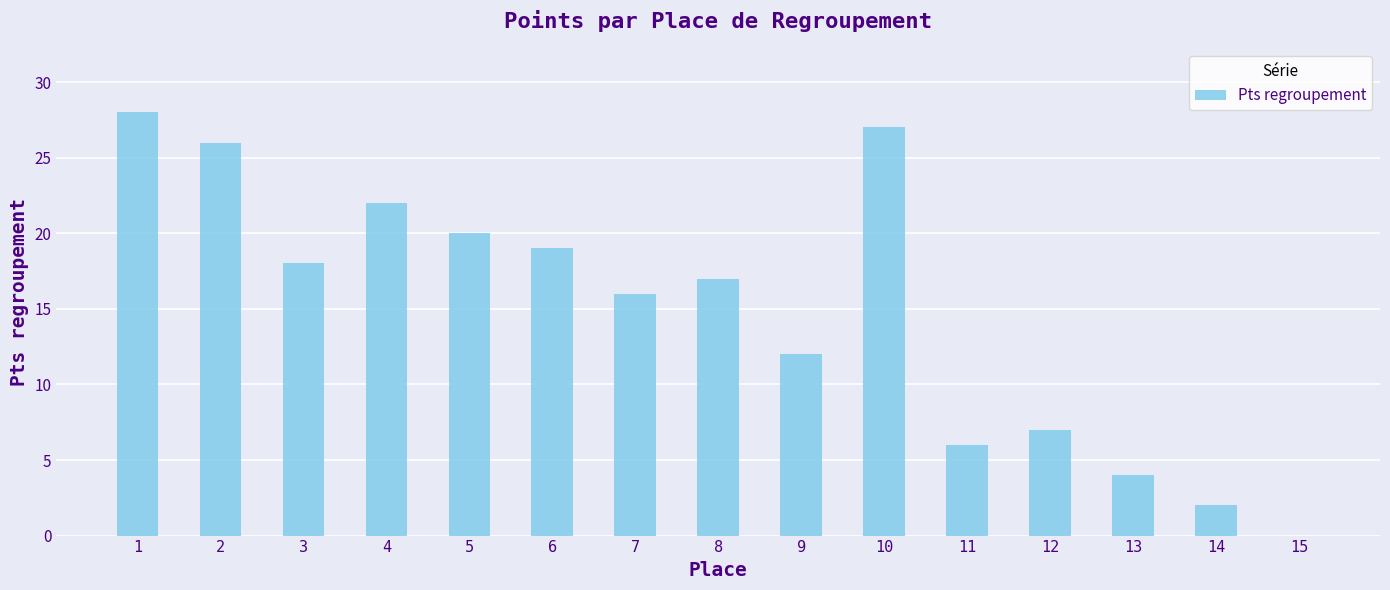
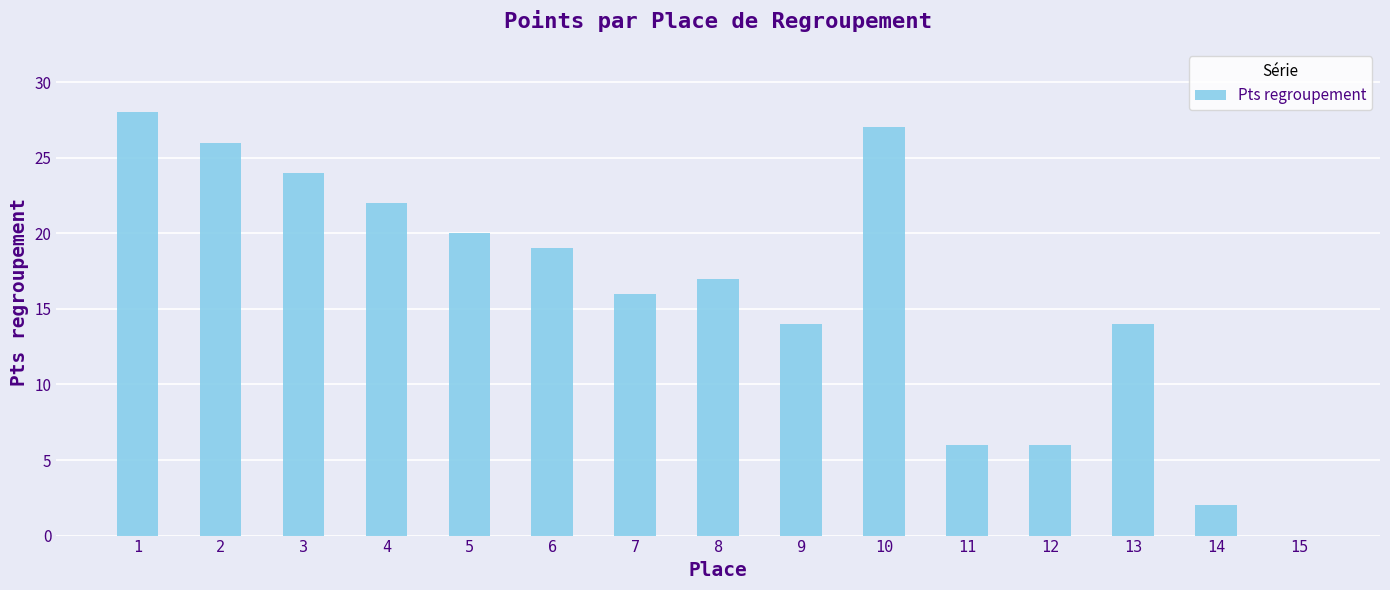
  {
    "1": 28,
    "2": 26,
-   "3": 18,
+   "3": 24,
    "4": 22,
    "5": 20,
    "6": 19,
    "7": 16,
    "8": 17,
-   "9": 12,
+   "9": 14,
    "10": 27,
    "11": 6,
-   "12": 7,
-   "13": 4,
+   "12": 6,
+   "13": 14,
    "14": 2,
    "15": 0
  }
